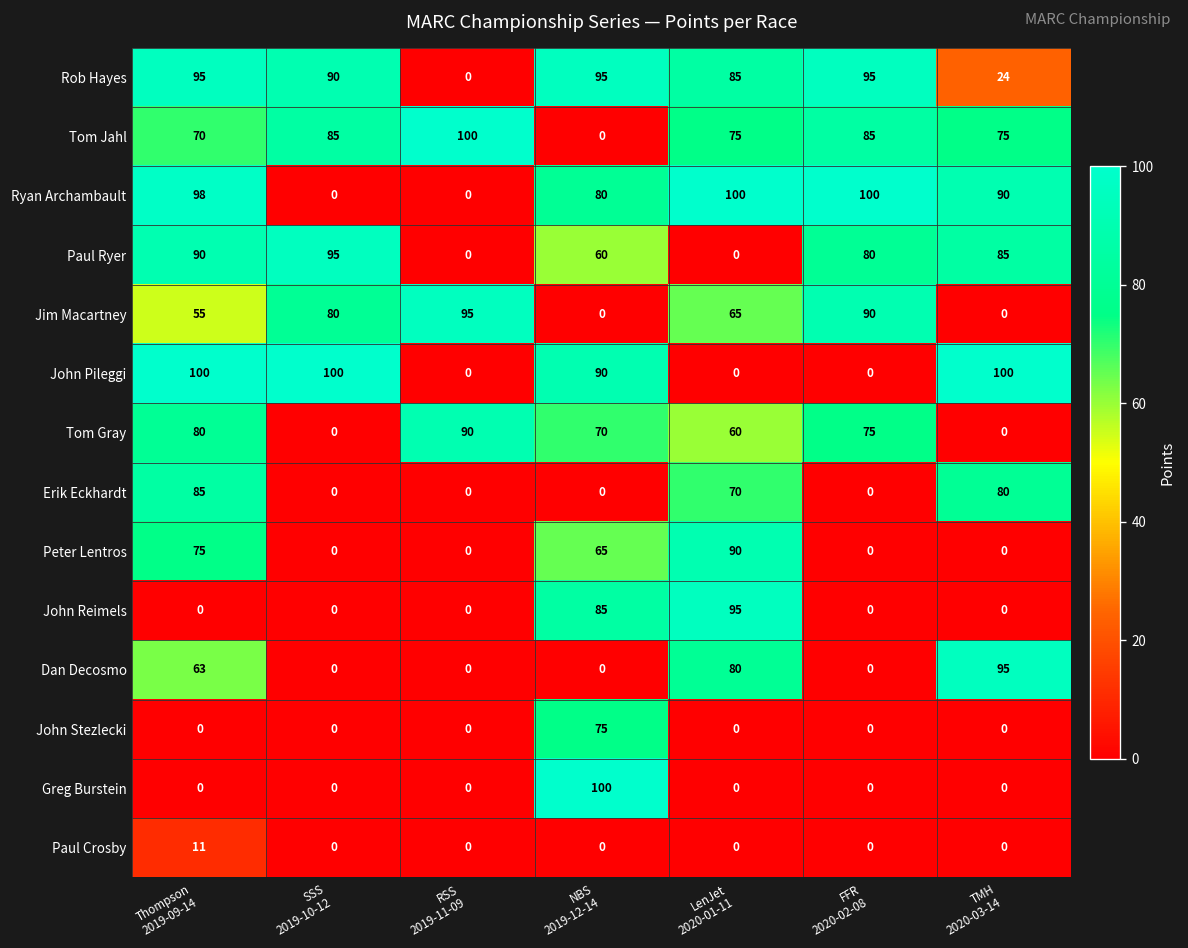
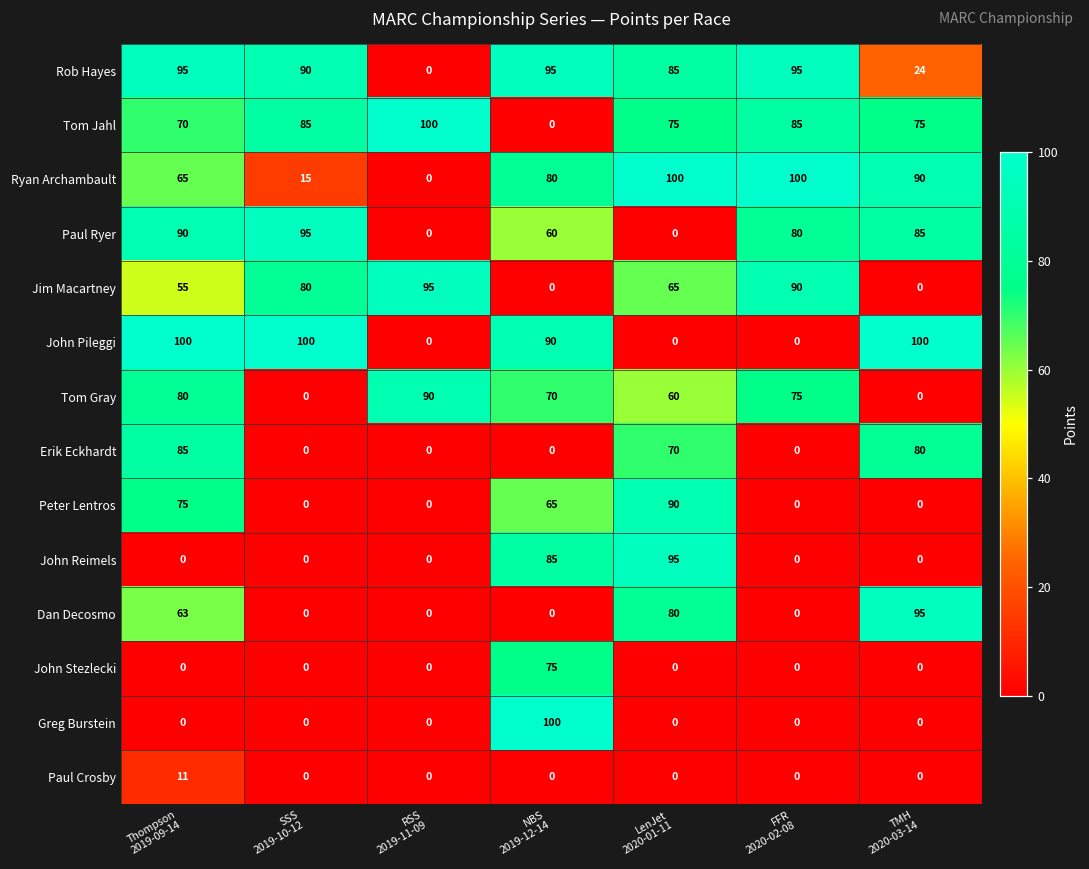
  {
    "Rob Hayes": {
      "Thompson 2019-09-14": 95,
      "SSS 2019-10-12": 90,
      "RSS 2019-11-09": 0,
      "NBS 2019-12-14": 95,
      "LenJet 2020-01-11": 85,
      "FFR 2020-02-08": 95,
      "TMH 2020-03-14": 24
    },
    "Tom Jahl": {
      "Thompson 2019-09-14": 70,
      "SSS 2019-10-12": 85,
      "RSS 2019-11-09": 100,
      "NBS 2019-12-14": 0,
      "LenJet 2020-01-11": 75,
      "FFR 2020-02-08": 85,
      "TMH 2020-03-14": 75
    },
    "Ryan Archambault": {
-     "Thompson 2019-09-14": 98,
-     "SSS 2019-10-12": 0,
+     "Thompson 2019-09-14": 65,
+     "SSS 2019-10-12": 15,
      "RSS 2019-11-09": 0,
      "NBS 2019-12-14": 80,
      "LenJet 2020-01-11": 100,
      "FFR 2020-02-08": 100,
      "TMH 2020-03-14": 90
    },
    "Paul Ryer": {
      "Thompson 2019-09-14": 90,
      "SSS 2019-10-12": 95,
      "RSS 2019-11-09": 0,
      "NBS 2019-12-14": 60,
      "LenJet 2020-01-11": 0,
      "FFR 2020-02-08": 80,
      "TMH 2020-03-14": 85
    },
    "Jim Macartney": {
      "Thompson 2019-09-14": 55,
      "SSS 2019-10-12": 80,
      "RSS 2019-11-09": 95,
      "NBS 2019-12-14": 0,
      "LenJet 2020-01-11": 65,
      "FFR 2020-02-08": 90,
      "TMH 2020-03-14": 0
    },
    "John Pileggi": {
      "Thompson 2019-09-14": 100,
      "SSS 2019-10-12": 100,
      "RSS 2019-11-09": 0,
      "NBS 2019-12-14": 90,
      "LenJet 2020-01-11": 0,
      "FFR 2020-02-08": 0,
      "TMH 2020-03-14": 100
    },
    "Tom Gray": {
      "Thompson 2019-09-14": 80,
      "SSS 2019-10-12": 0,
      "RSS 2019-11-09": 90,
      "NBS 2019-12-14": 70,
      "LenJet 2020-01-11": 60,
      "FFR 2020-02-08": 75,
      "TMH 2020-03-14": 0
    },
    "Erik Eckhardt": {
      "Thompson 2019-09-14": 85,
      "SSS 2019-10-12": 0,
      "RSS 2019-11-09": 0,
      "NBS 2019-12-14": 0,
      "LenJet 2020-01-11": 70,
      "FFR 2020-02-08": 0,
      "TMH 2020-03-14": 80
    },
    "Peter Lentros": {
      "Thompson 2019-09-14": 75,
      "SSS 2019-10-12": 0,
      "RSS 2019-11-09": 0,
      "NBS 2019-12-14": 65,
      "LenJet 2020-01-11": 90,
      "FFR 2020-02-08": 0,
      "TMH 2020-03-14": 0
    },
    "John Reimels": {
      "Thompson 2019-09-14": 0,
      "SSS 2019-10-12": 0,
      "RSS 2019-11-09": 0,
      "NBS 2019-12-14": 85,
      "LenJet 2020-01-11": 95,
      "FFR 2020-02-08": 0,
      "TMH 2020-03-14": 0
    },
    "Dan Decosmo": {
      "Thompson 2019-09-14": 63,
      "SSS 2019-10-12": 0,
      "RSS 2019-11-09": 0,
      "NBS 2019-12-14": 0,
      "LenJet 2020-01-11": 80,
      "FFR 2020-02-08": 0,
      "TMH 2020-03-14": 95
    },
    "John Stezlecki": {
      "Thompson 2019-09-14": 0,
      "SSS 2019-10-12": 0,
      "RSS 2019-11-09": 0,
      "NBS 2019-12-14": 75,
      "LenJet 2020-01-11": 0,
      "FFR 2020-02-08": 0,
      "TMH 2020-03-14": 0
    },
    "Greg Burstein": {
      "Thompson 2019-09-14": 0,
      "SSS 2019-10-12": 0,
      "RSS 2019-11-09": 0,
      "NBS 2019-12-14": 100,
      "LenJet 2020-01-11": 0,
      "FFR 2020-02-08": 0,
      "TMH 2020-03-14": 0
    },
    "Paul Crosby": {
      "Thompson 2019-09-14": 11,
      "SSS 2019-10-12": 0,
      "RSS 2019-11-09": 0,
      "NBS 2019-12-14": 0,
      "LenJet 2020-01-11": 0,
      "FFR 2020-02-08": 0,
      "TMH 2020-03-14": 0
    }
  }
